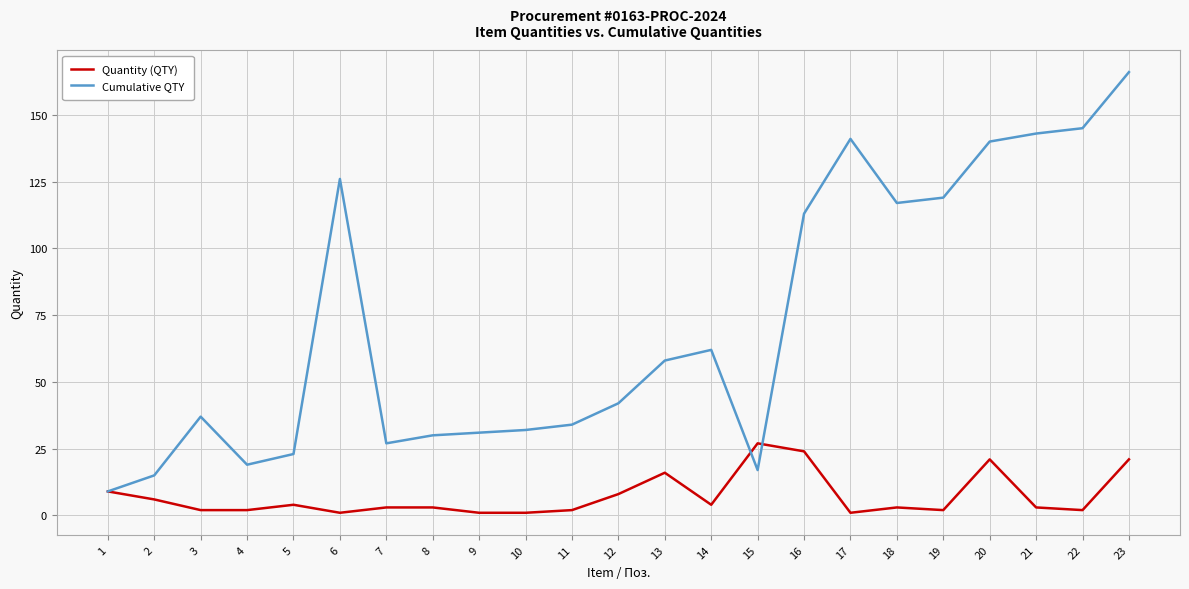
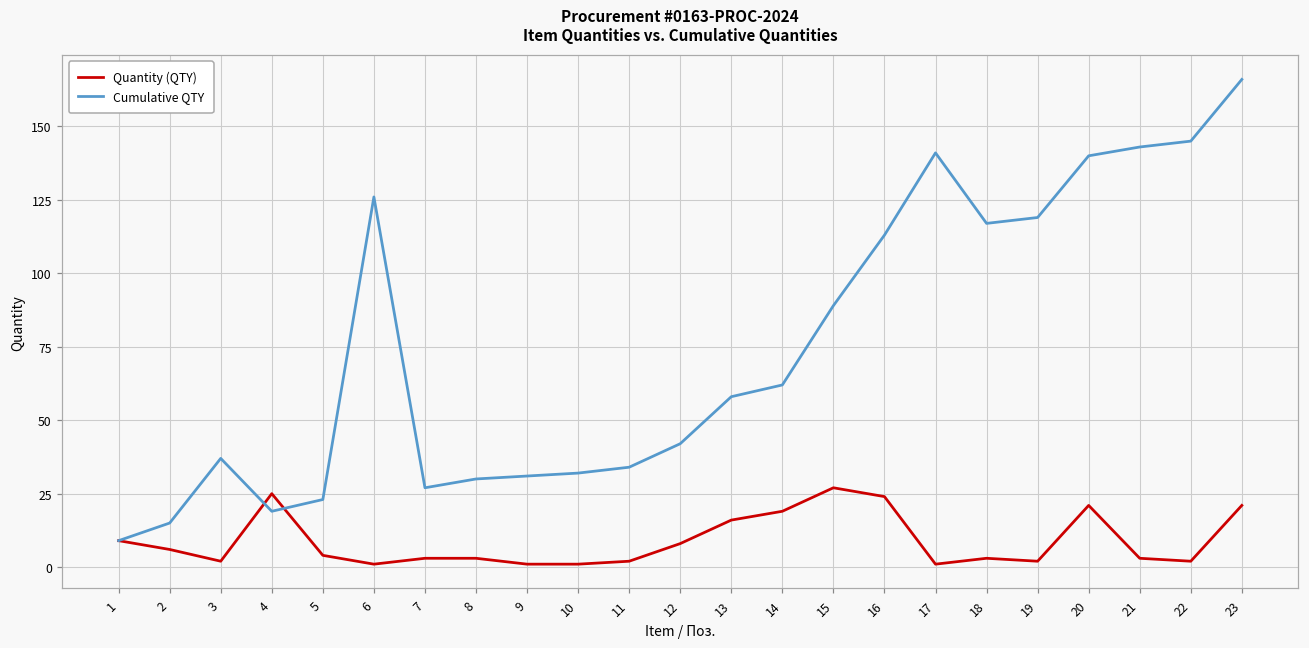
  {
    "Quantity (QTY)": {
      "2": 6,
      "3": 2,
-     "4": 2,
+     "4": 25,
      "5": 4,
      "6": 1,
      "7": 3,
      "8": 3,
      "9": 1,
      "10": 1,
      "11": 2,
      "12": 8,
      "13": 16,
-     "14": 4,
+     "14": 19,
      "15": 27,
      "16": 24,
      "17": 1,
      "18": 3,
      "19": 2,
      "20": 21,
      "21": 3,
      "22": 2,
      "23": 21
    },
    "Cumulative QTY": {
      "2": 15,
      "3": 37,
      "4": 19,
      "5": 23,
      "6": 126,
      "7": 27,
      "8": 30,
      "9": 31,
      "10": 32,
      "11": 34,
      "12": 42,
      "13": 58,
      "14": 62,
-     "15": 17,
+     "15": 89,
      "16": 113,
      "17": 141,
      "18": 117,
      "19": 119,
      "20": 140,
      "21": 143,
      "22": 145,
      "23": 166
    }
  }
